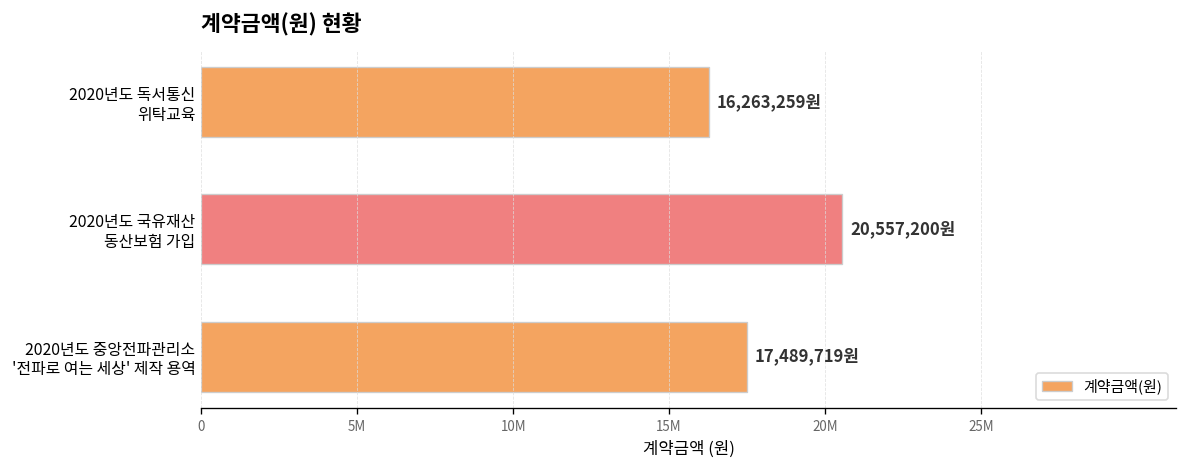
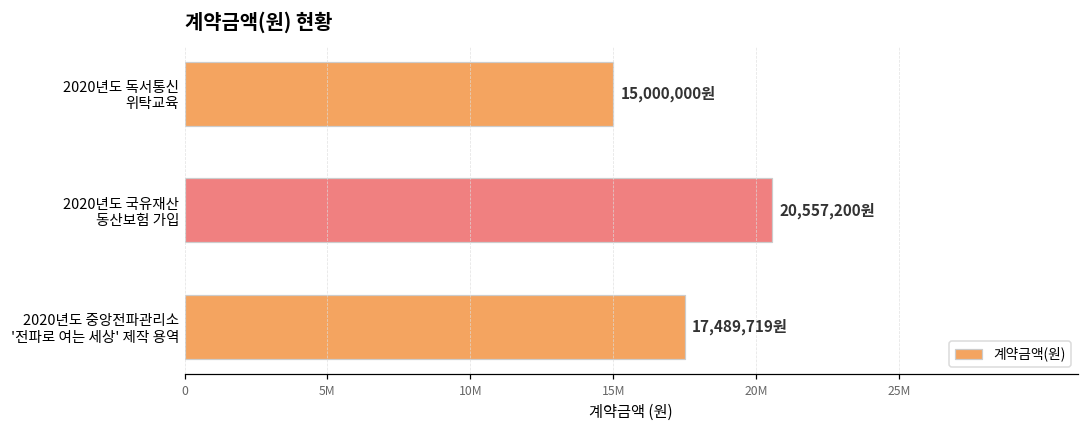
  {
-   "2020년도 독서통신 위탁교육": "16,263,259원",
+   "2020년도 독서통신 위탁교육": "15,000,000원",
    "2020년도 국유재산 동산보험 가입": "20,557,200원",
    "2020년도 중앙전파관리소 '전파로 여는 세상' 제작 용역": "17,489,719원"
  }
